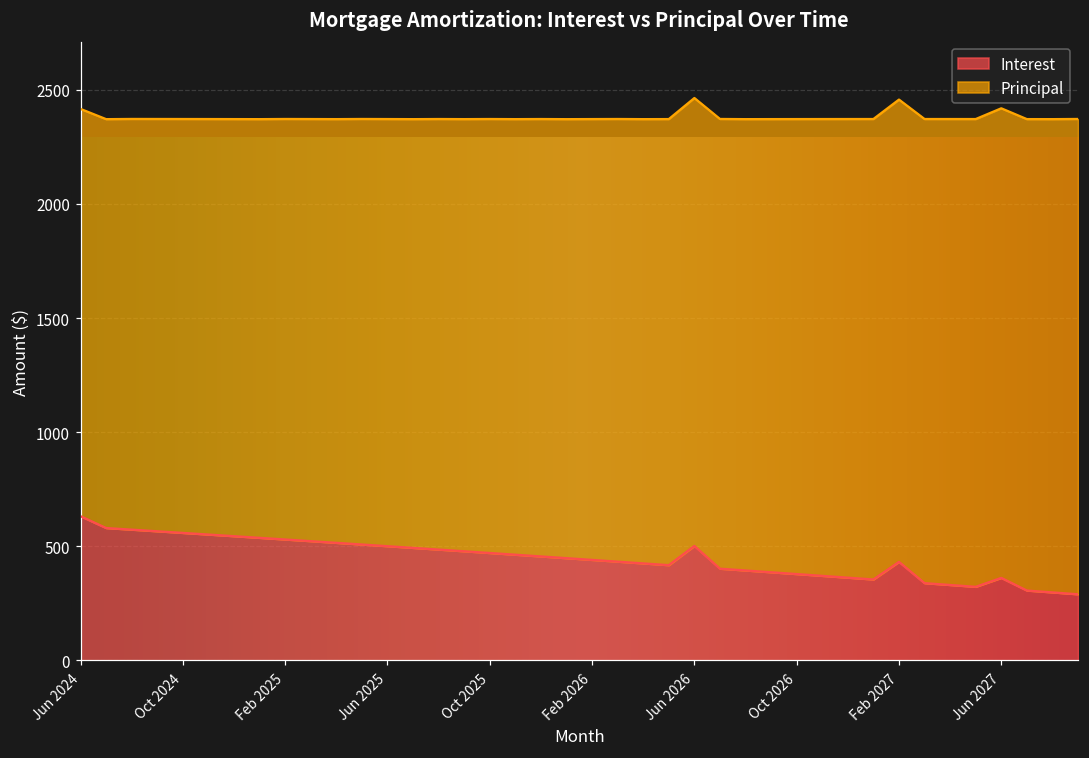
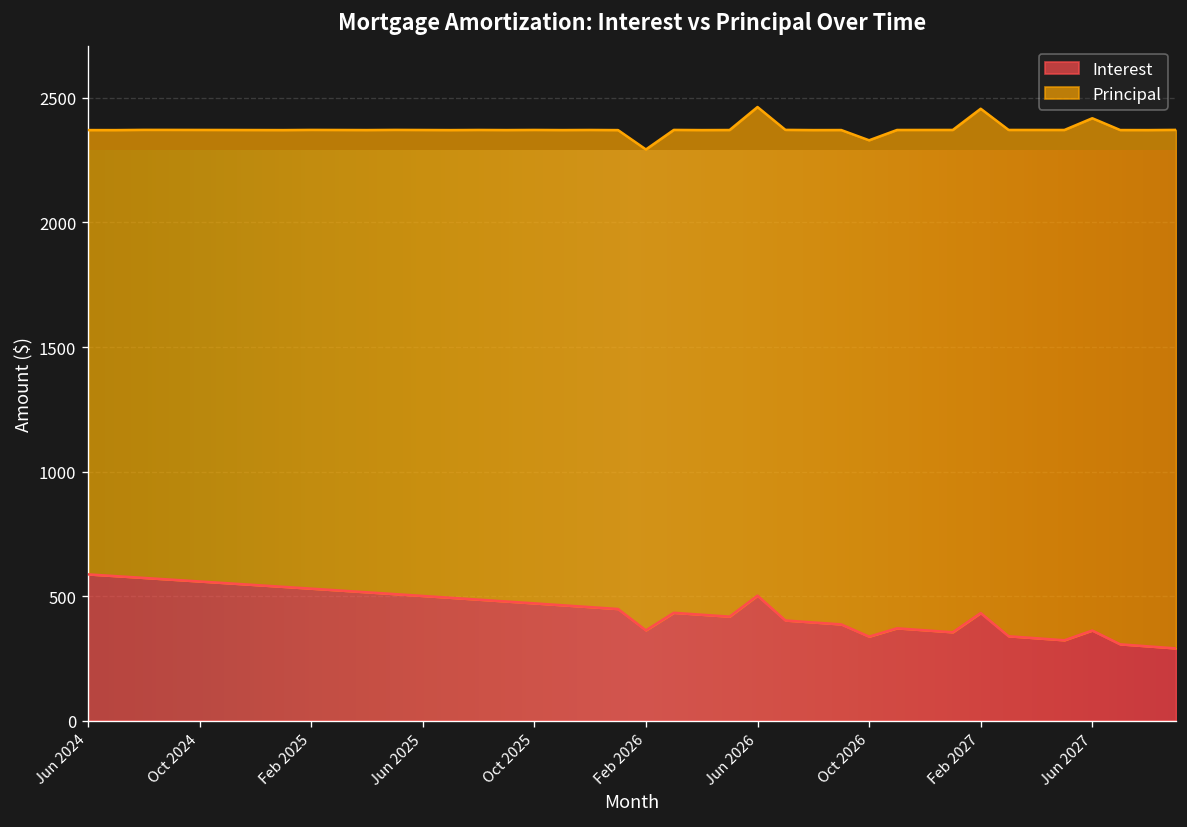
  {
    "Interest": {
-     "Jun 2024": 630,
+     "Jun 2024": 590,
      "Oct 2024": 560,
      "Feb 2025": 530,
      "Jun 2025": 500,
      "Oct 2025": 470,
-     "Feb 2026": 440,
+     "Feb 2026": 360,
      "Jun 2026": 500,
-     "Oct 2026": 380,
+     "Oct 2026": 340,
      "Feb 2027": 430,
      "Jun 2027": 360
    },
    "Principal": {
      "Jun 2024": 1780,
      "Oct 2024": 1810,
      "Feb 2025": 1840,
      "Jun 2025": 1870,
      "Oct 2025": 1900,
      "Feb 2026": 1930,
      "Jun 2026": 1960,
      "Oct 2026": 1990,
      "Feb 2027": 2020,
      "Jun 2027": 2060
    }
  }
